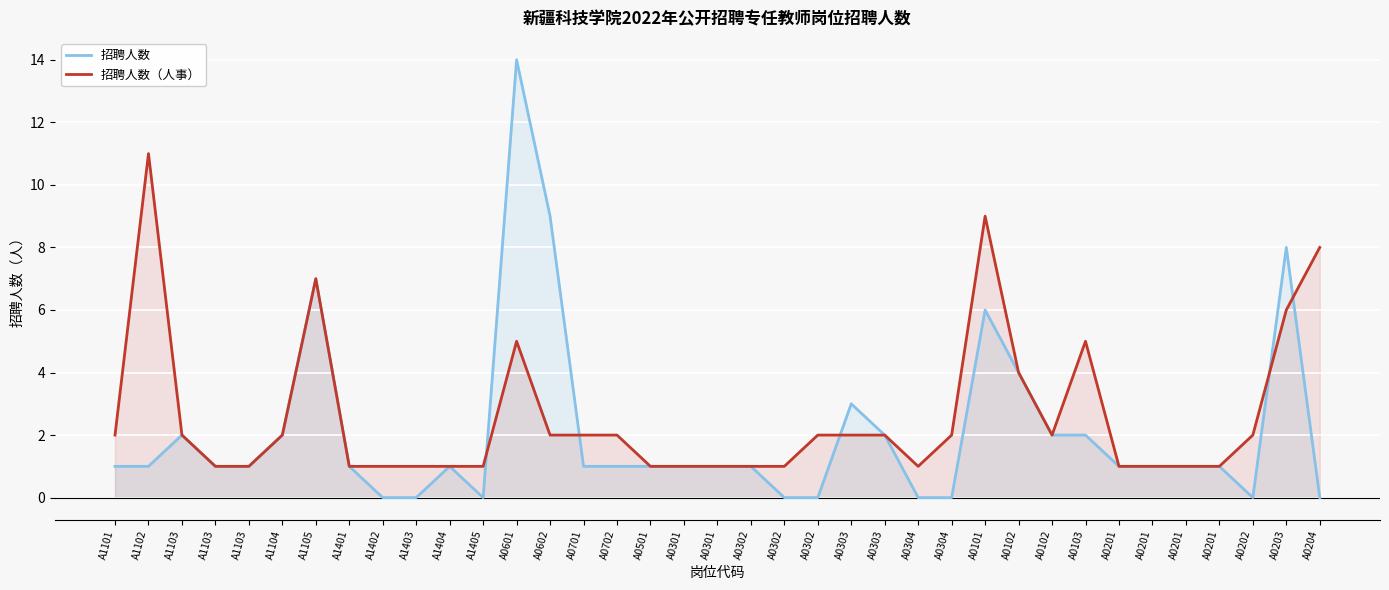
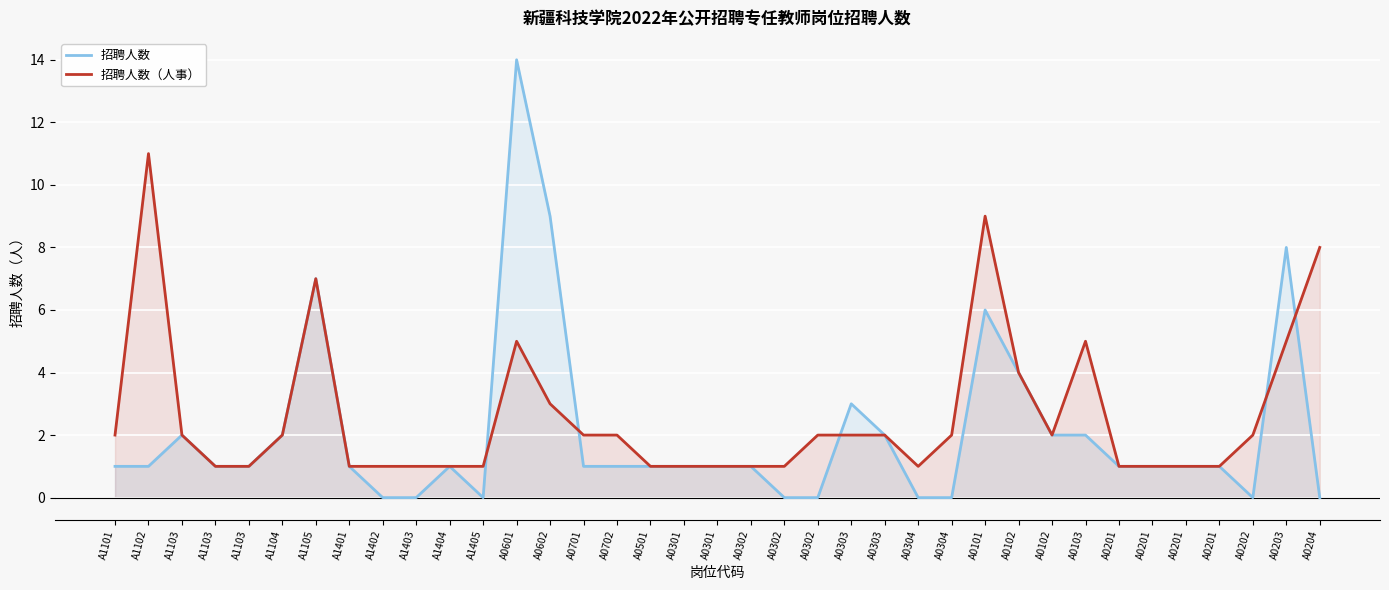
  {
    "招聘人数": {
      "A1101": 1,
      "A1102": 1,
      "A1402": 0,
      "A1403": 0,
      "A1405": 0,
      "A0601": 14,
      "A0602": 9,
      "A0701": 1,
      "A0702": 1,
      "A0101": 6,
      "A0103": 2,
      "A0202": 0,
      "A0203": 8,
      "A0204": 0
    },
    "招聘人数（人事）": {
      "A1101": 2,
      "A1102": 11,
      "A1402": 1,
      "A1403": 1,
      "A1405": 1,
      "A0601": 5,
-     "A0602": 2,
+     "A0602": 3,
      "A0701": 2,
      "A0702": 2,
      "A0101": 9,
      "A0103": 5,
      "A0202": 2,
-     "A0203": 6,
+     "A0203": 5,
      "A0204": 8
    }
  }
